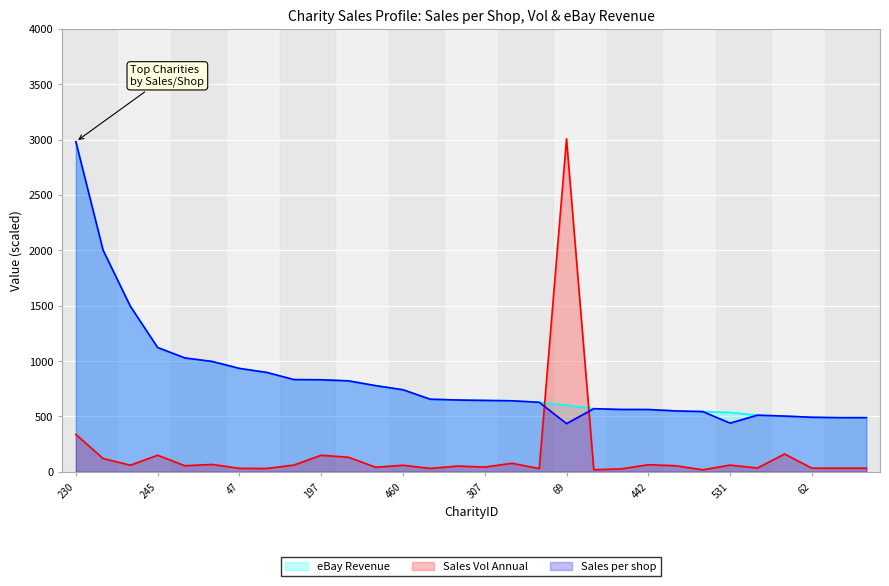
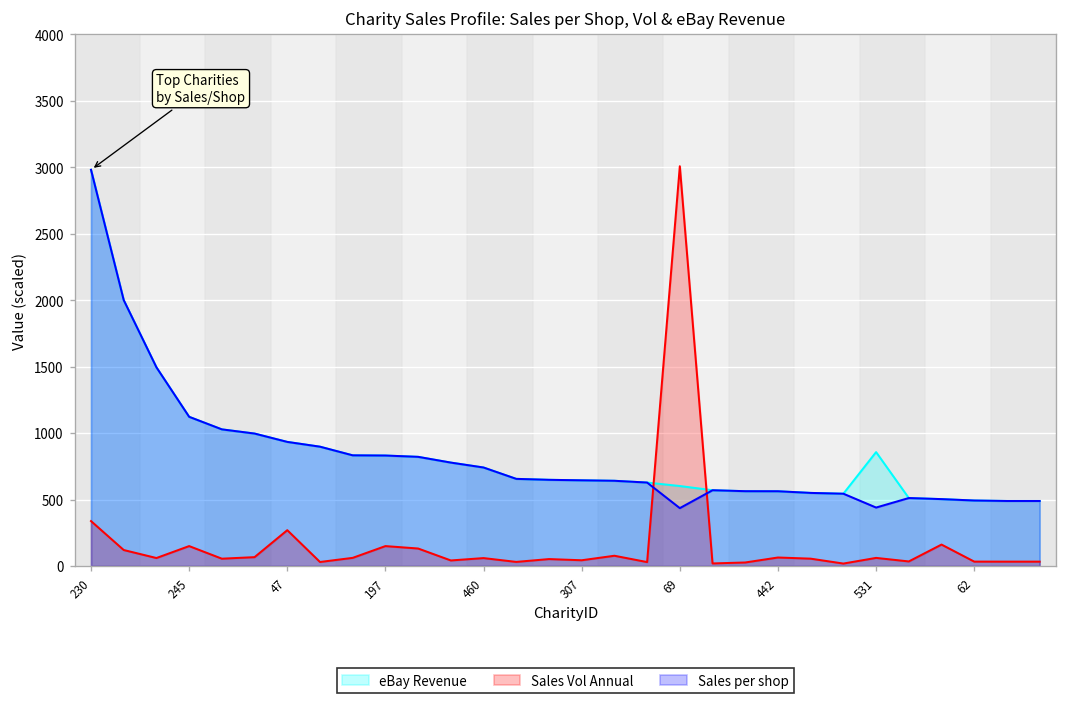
  {
    "eBay Revenue": {
      "69": 600,
-     "531": 540
+     "531": 860
    },
    "Sales Vol Annual": {
      "230": 340,
      "245": 150,
-     "47": 30,
+     "47": 270,
      "197": 150,
      "460": 60,
      "307": 40,
      "69": 3010,
      "442": 60,
      "531": 60,
      "62": 30
    },
    "Sales per shop": {
      "69": 440,
      "531": 440
    }
  }
